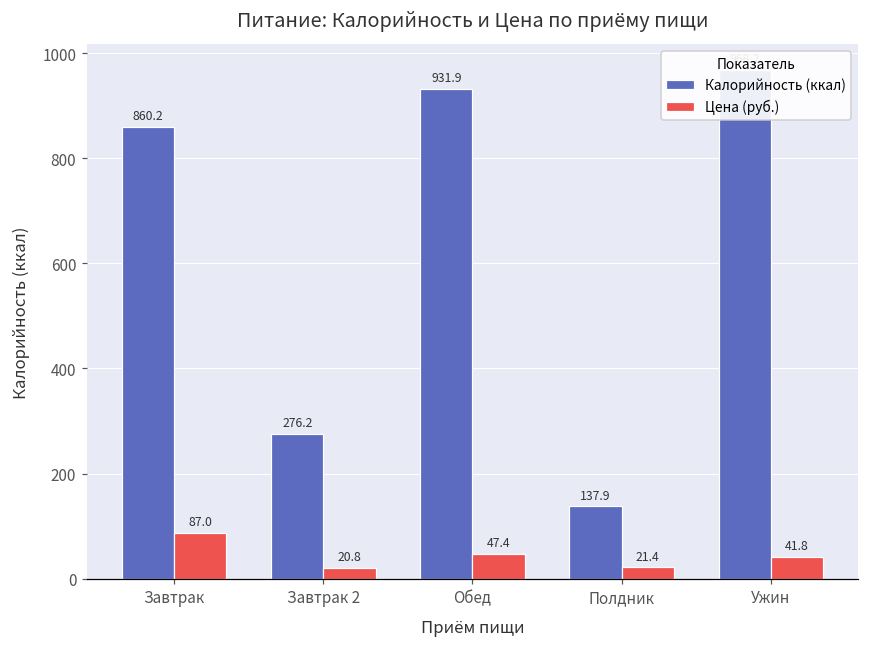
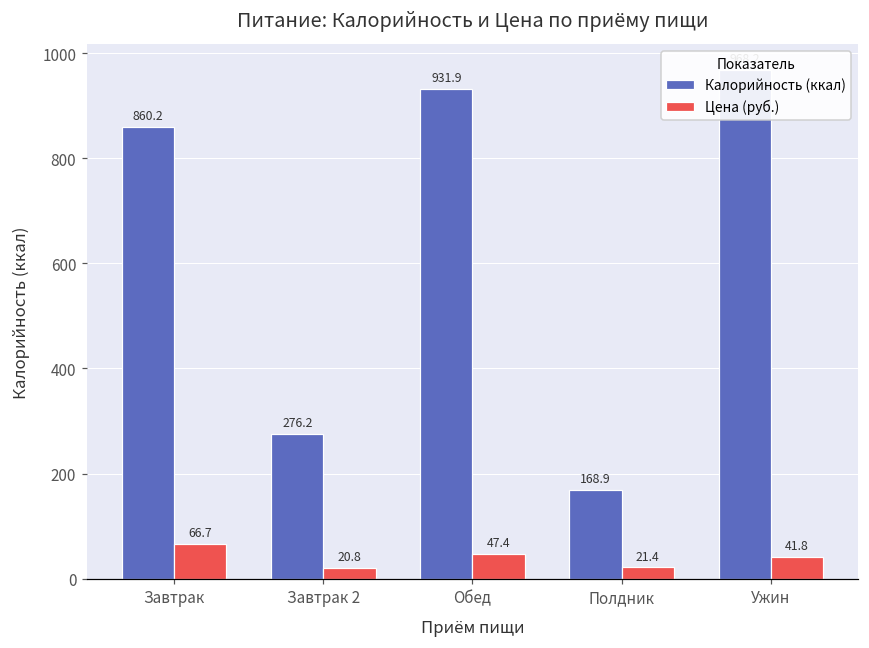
  {
    "Калорийность (ккал)": {
      "Завтрак": 860.2,
      "Завтрак 2": 276.2,
      "Обед": 931.9,
-     "Полдник": 137.9
+     "Полдник": 168.9
    },
    "Цена (руб.)": {
-     "Завтрак": 87.0,
+     "Завтрак": 66.7,
      "Завтрак 2": 20.8,
      "Обед": 47.4,
      "Полдник": 21.4,
      "Ужин": 41.8
    }
  }
